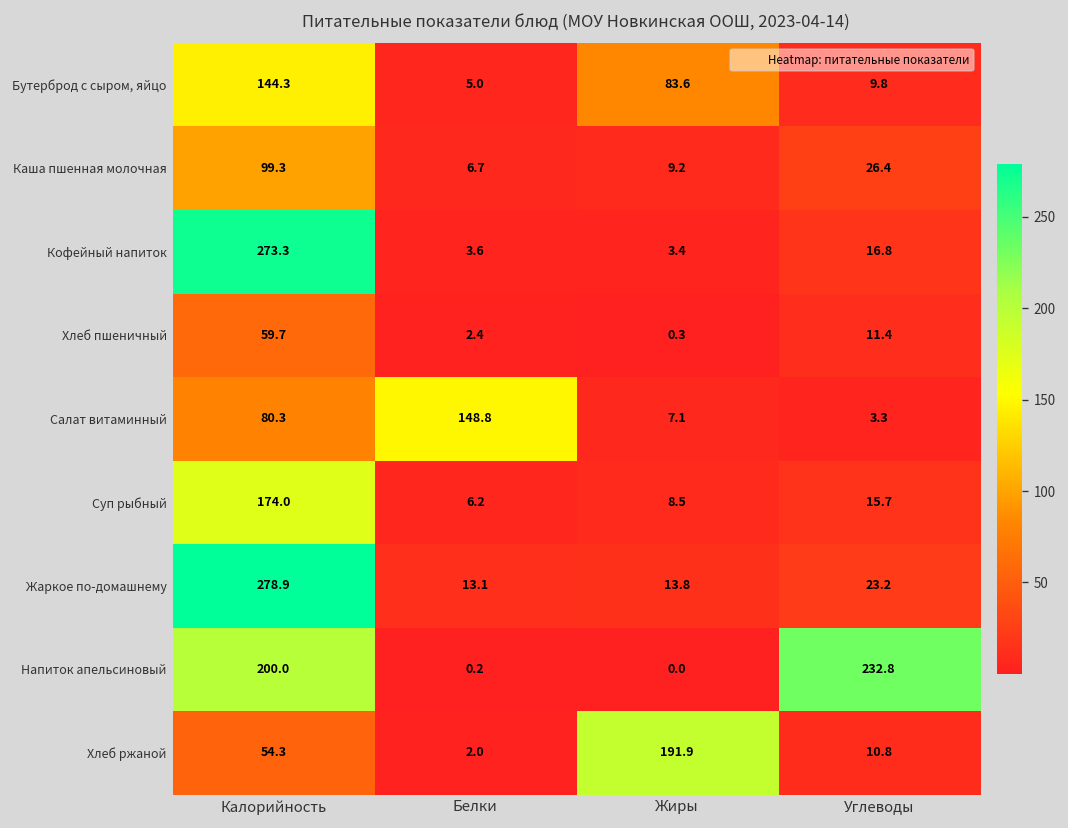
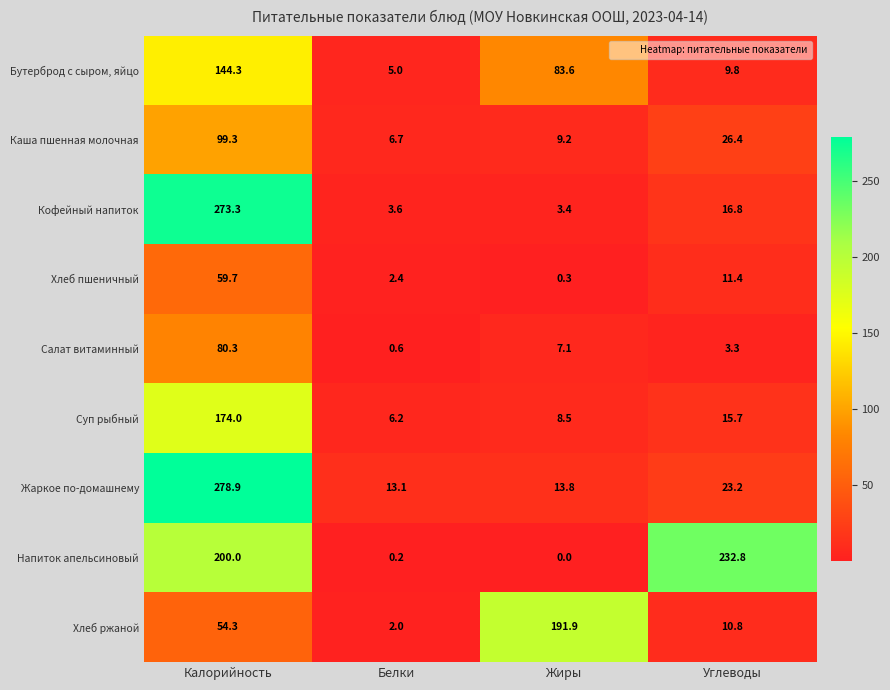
  {
    "Бутерброд с сыром, яйцо": {
      "Калорийность": 144.3,
      "Белки": 5.0,
      "Жиры": 83.6,
      "Углеводы": 9.8
    },
    "Каша пшенная молочная": {
      "Калорийность": 99.3,
      "Белки": 6.7,
      "Жиры": 9.2,
      "Углеводы": 26.4
    },
    "Кофейный напиток": {
      "Калорийность": 273.3,
      "Белки": 3.6,
      "Жиры": 3.4,
      "Углеводы": 16.8
    },
    "Хлеб пшеничный": {
      "Калорийность": 59.7,
      "Белки": 2.4,
      "Жиры": 0.3,
      "Углеводы": 11.4
    },
    "Салат витаминный": {
      "Калорийность": 80.3,
-     "Белки": 148.8,
+     "Белки": 0.6,
      "Жиры": 7.1,
      "Углеводы": 3.3
    },
    "Суп рыбный": {
      "Калорийность": 174.0,
      "Белки": 6.2,
      "Жиры": 8.5,
      "Углеводы": 15.7
    },
    "Жаркое по-домашнему": {
      "Калорийность": 278.9,
      "Белки": 13.1,
      "Жиры": 13.8,
      "Углеводы": 23.2
    },
    "Напиток апельсиновый": {
      "Калорийность": 200.0,
      "Белки": 0.2,
      "Жиры": 0.0,
      "Углеводы": 232.8
    },
    "Хлеб ржаной": {
      "Калорийность": 54.3,
      "Белки": 2.0,
      "Жиры": 191.9,
      "Углеводы": 10.8
    }
  }
